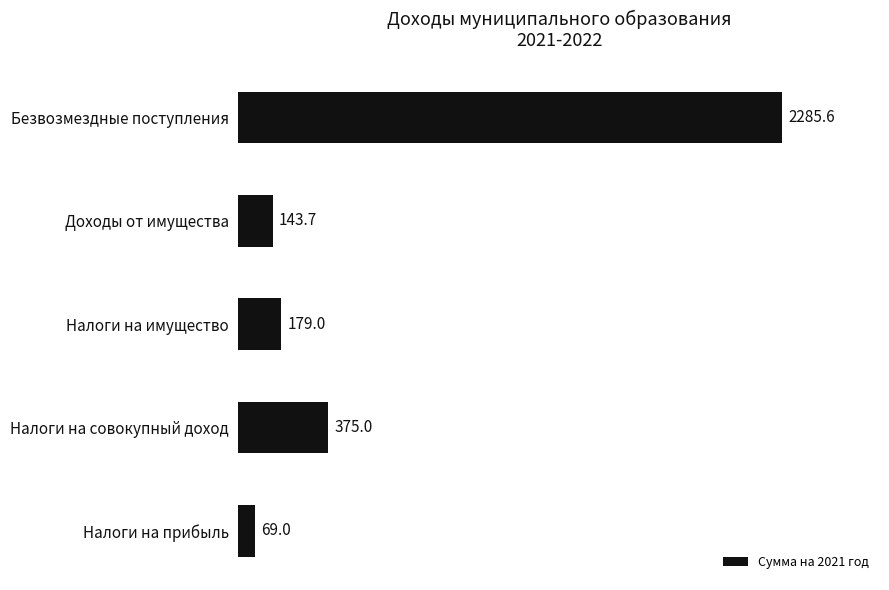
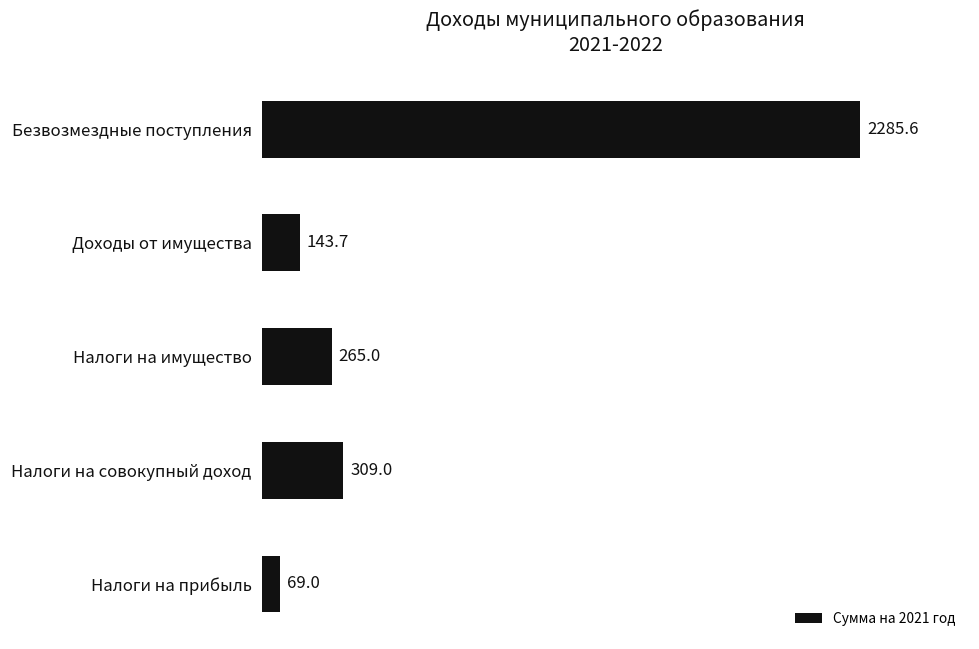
  {
    "Безвозмездные поступления": 2285.6,
    "Доходы от имущества": 143.7,
-   "Налоги на имущество": 179.0,
-   "Налоги на совокупный доход": 375.0,
+   "Налоги на имущество": 265.0,
+   "Налоги на совокупный доход": 309.0,
    "Налоги на прибыль": 69.0
  }
